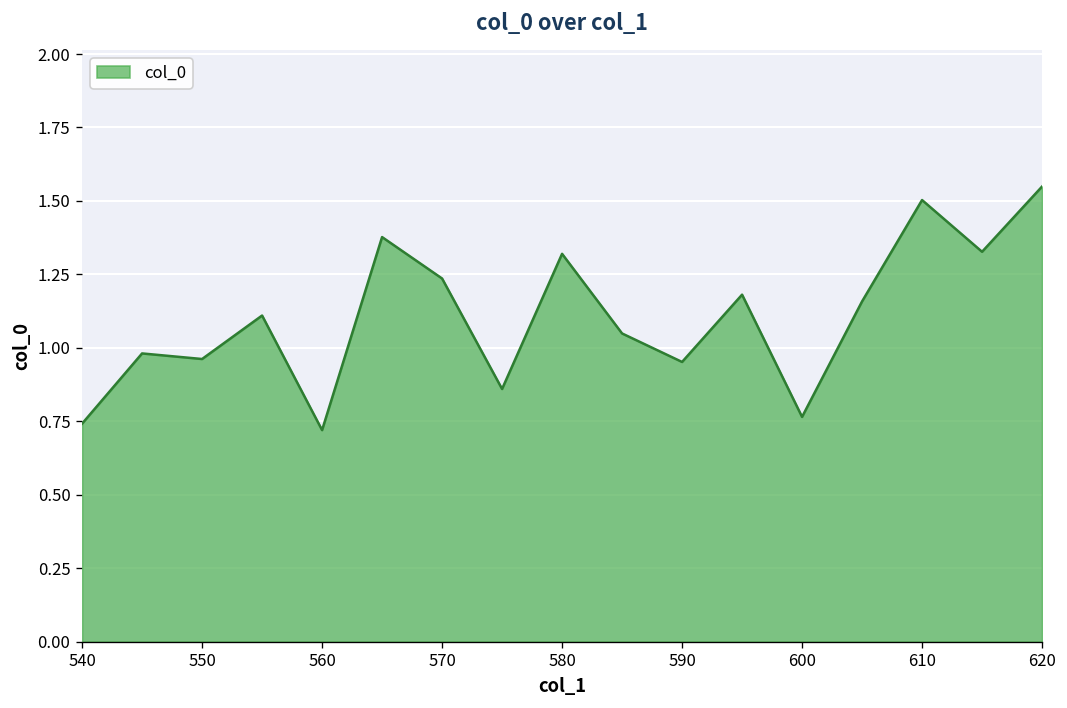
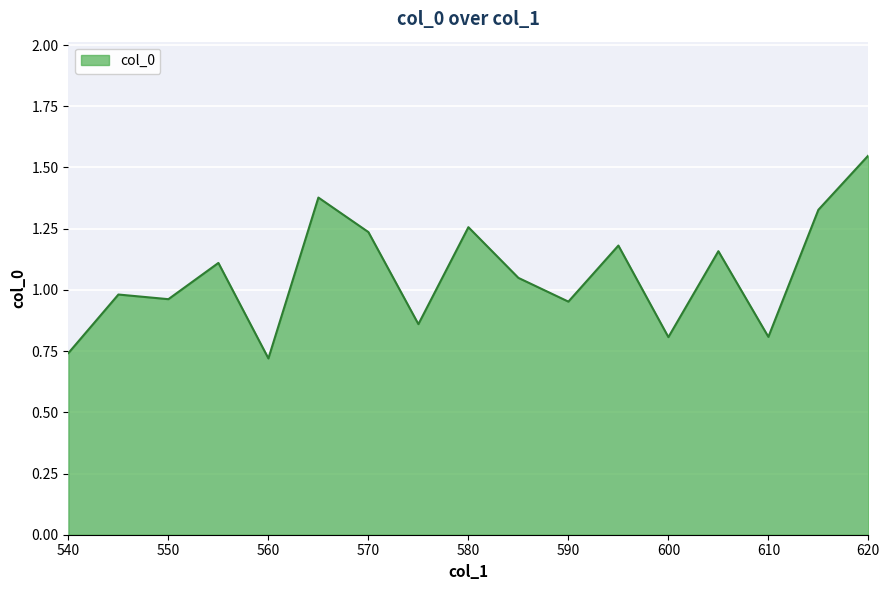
  {
    "540": 0.74,
    "550": 0.96,
    "560": 0.72,
    "570": 1.24,
-   "580": 1.32,
+   "580": 1.26,
    "590": 0.95,
-   "600": 0.77,
-   "610": 1.50,
+   "600": 0.81,
+   "610": 0.81,
    "620": 1.55
  }
